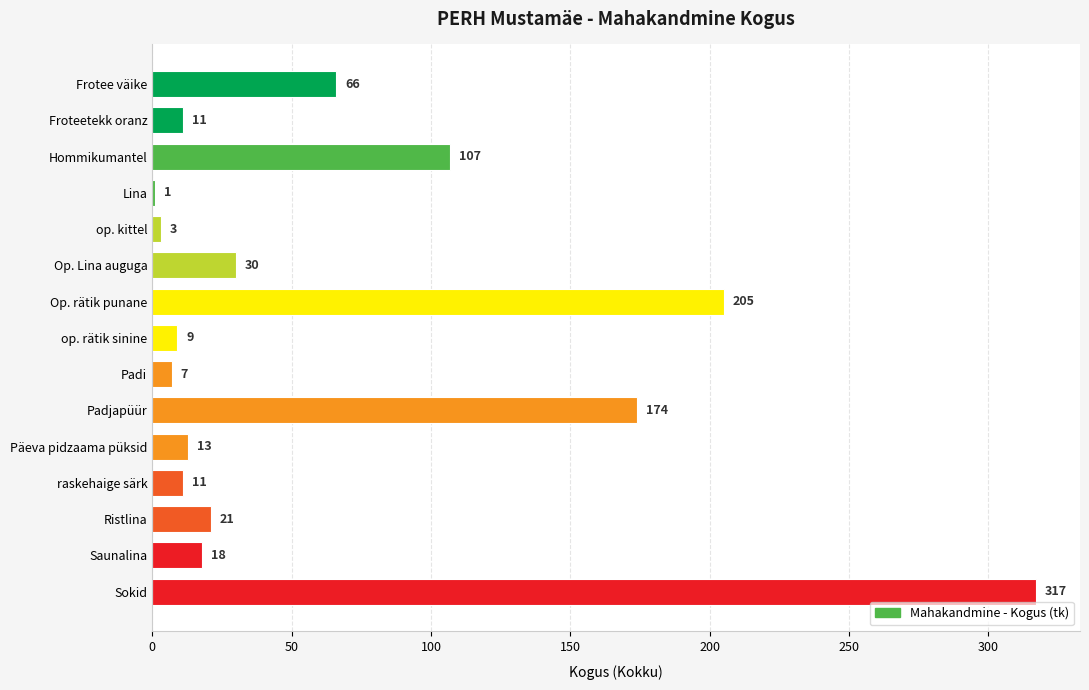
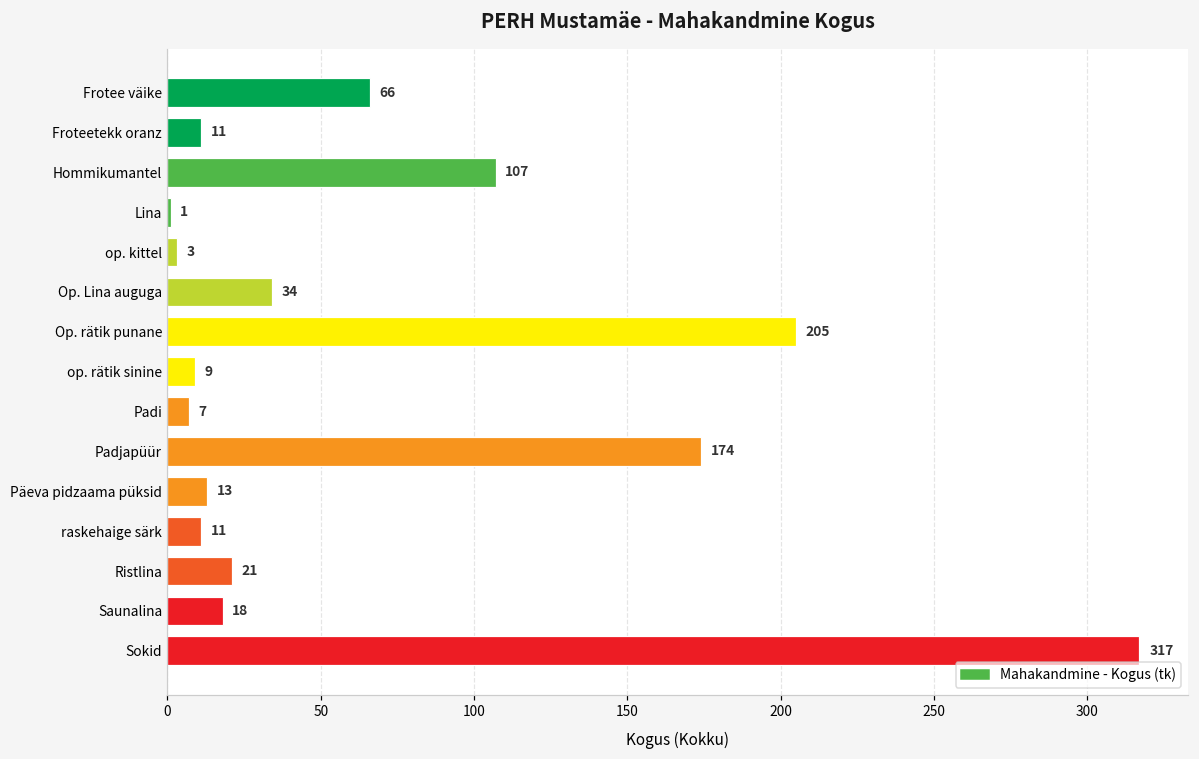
  {
    "Frotee väike": 66,
    "Froteetekk oranz": 11,
    "Hommikumantel": 107,
    "Lina": 1,
    "op. kittel": 3,
-   "Op. Lina auguga": 30,
+   "Op. Lina auguga": 34,
    "Op. rätik punane": 205,
    "op. rätik sinine": 9,
    "Padi": 7,
    "Padjapüür": 174,
    "Päeva pidzaama püksid": 13,
    "raskehaige särk": 11,
    "Ristlina": 21,
    "Saunalina": 18,
    "Sokid": 317
  }
